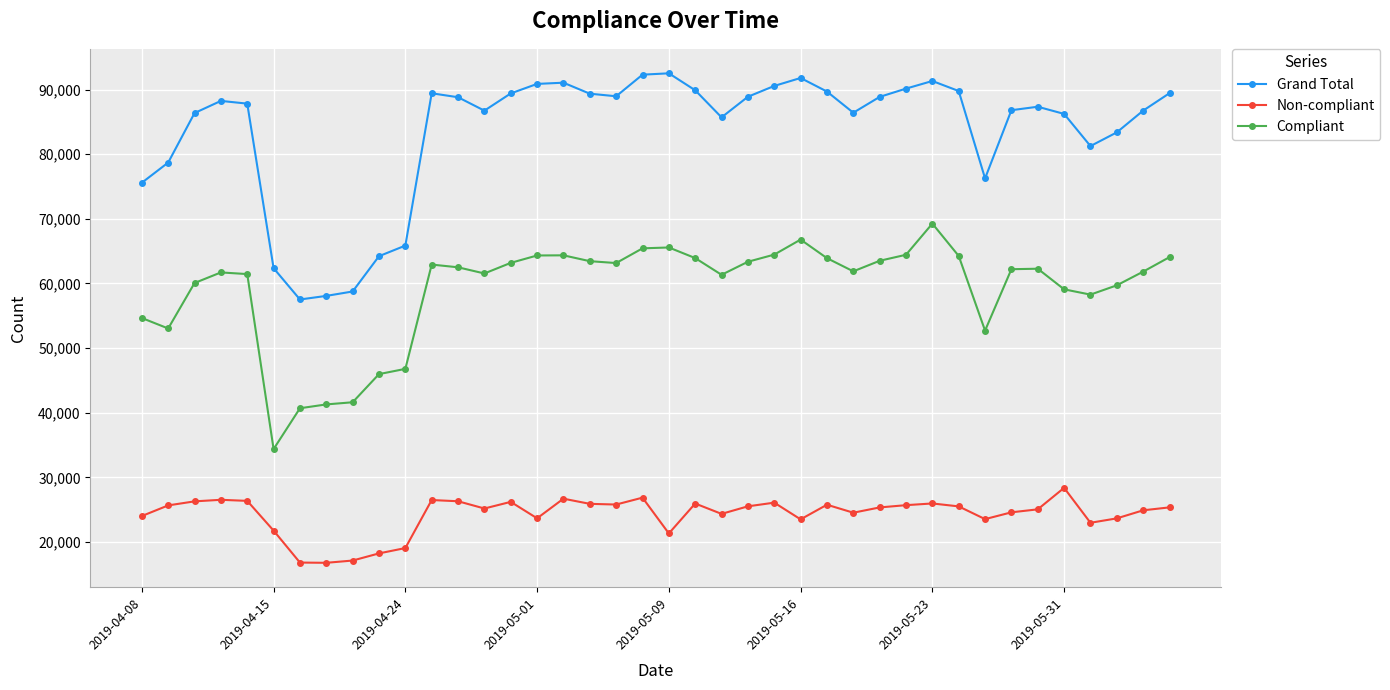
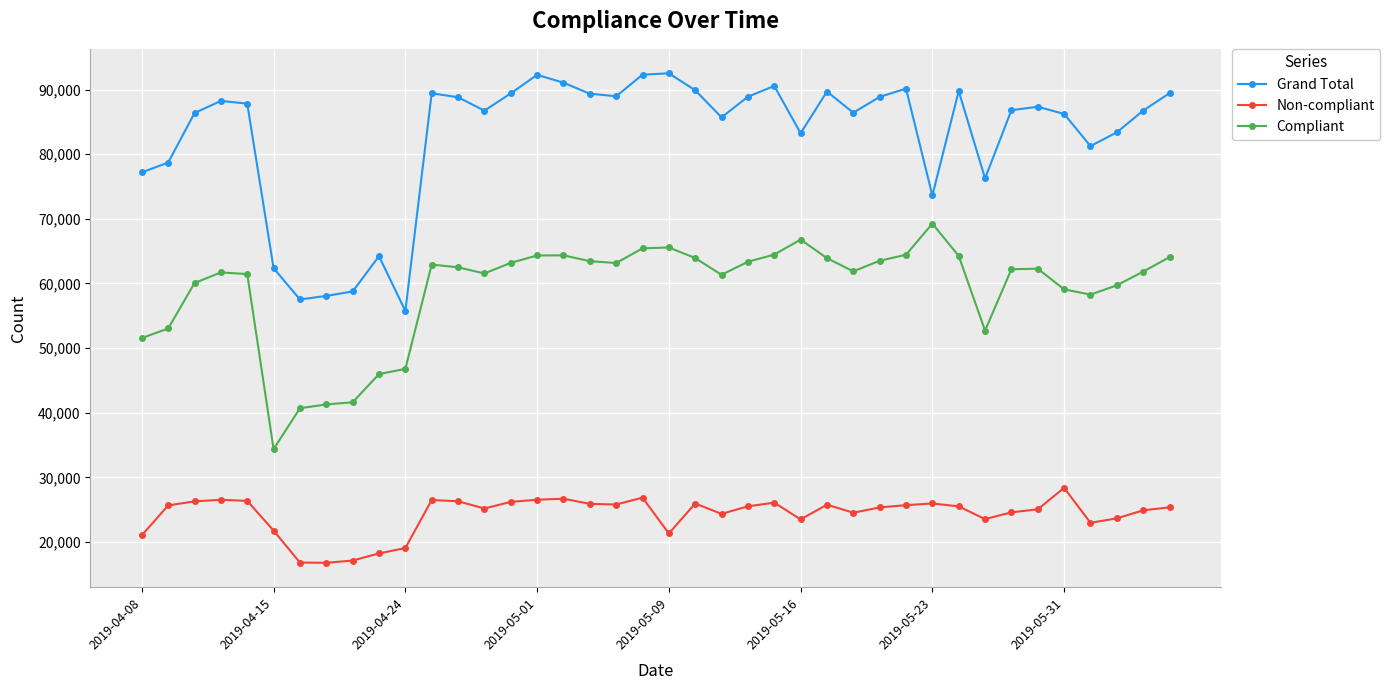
  {
    "Grand Total": {
-     "2019-04-08": "76,000",
+     "2019-04-08": "77,000",
      "2019-04-15": "62,000",
-     "2019-04-24": "66,000",
-     "2019-05-01": "91,000",
+     "2019-04-24": "56,000",
+     "2019-05-01": "92,000",
      "2019-05-09": "93,000",
-     "2019-05-16": "92,000",
-     "2019-05-23": "91,000",
+     "2019-05-16": "83,000",
+     "2019-05-23": "74,000",
      "2019-05-31": "86,000"
    },
    "Non-compliant": {
-     "2019-04-08": "24,000",
+     "2019-04-08": "21,000",
      "2019-04-15": "22,000",
      "2019-04-24": "19,000",
-     "2019-05-01": "24,000",
+     "2019-05-01": "27,000",
      "2019-05-09": "21,000",
      "2019-05-16": "24,000",
      "2019-05-23": "26,000",
      "2019-05-31": "28,000"
    },
    "Compliant": {
-     "2019-04-08": "55,000",
+     "2019-04-08": "52,000",
      "2019-04-15": "34,000",
      "2019-04-24": "47,000",
      "2019-05-01": "64,000",
      "2019-05-09": "66,000",
      "2019-05-16": "67,000",
      "2019-05-23": "69,000",
      "2019-05-31": "59,000"
    }
  }
